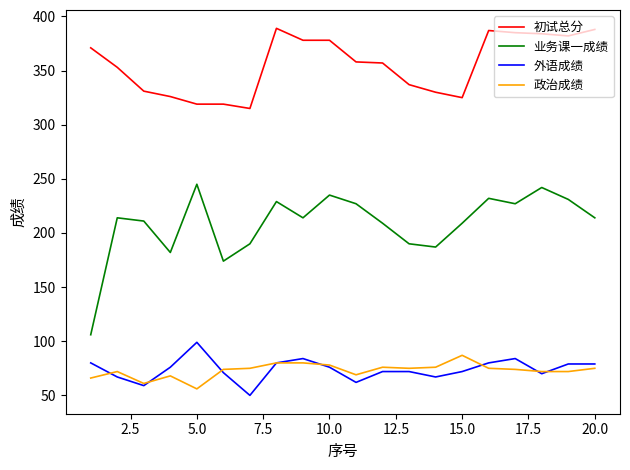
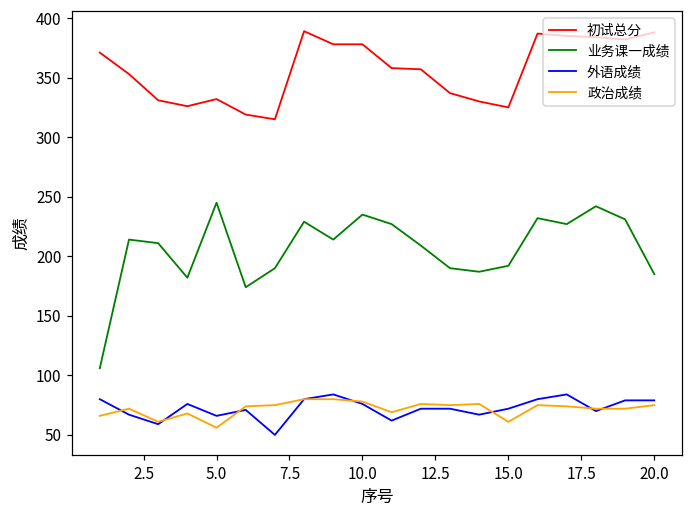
  {
    "初试总分": {
-     "5.0": 319,
+     "5.0": 332,
      "10.0": 378,
      "15.0": 325
    },
    "业务课一成绩": {
      "5.0": 245,
      "10.0": 235,
-     "15.0": 209,
-     "20.0": 214
+     "15.0": 192,
+     "20.0": 185
    },
    "外语成绩": {
-     "5.0": 99,
+     "5.0": 66,
      "15.0": 72,
      "20.0": 79
    },
    "政治成绩": {
      "5.0": 56,
-     "15.0": 87,
+     "15.0": 61,
      "20.0": 75
    }
  }
